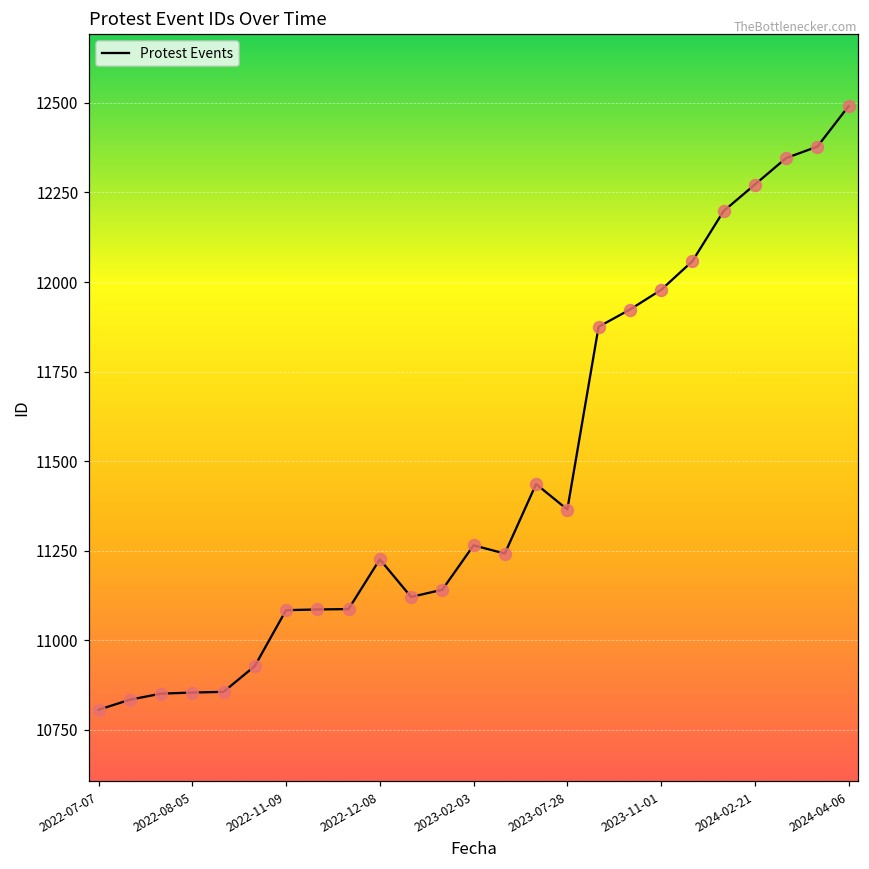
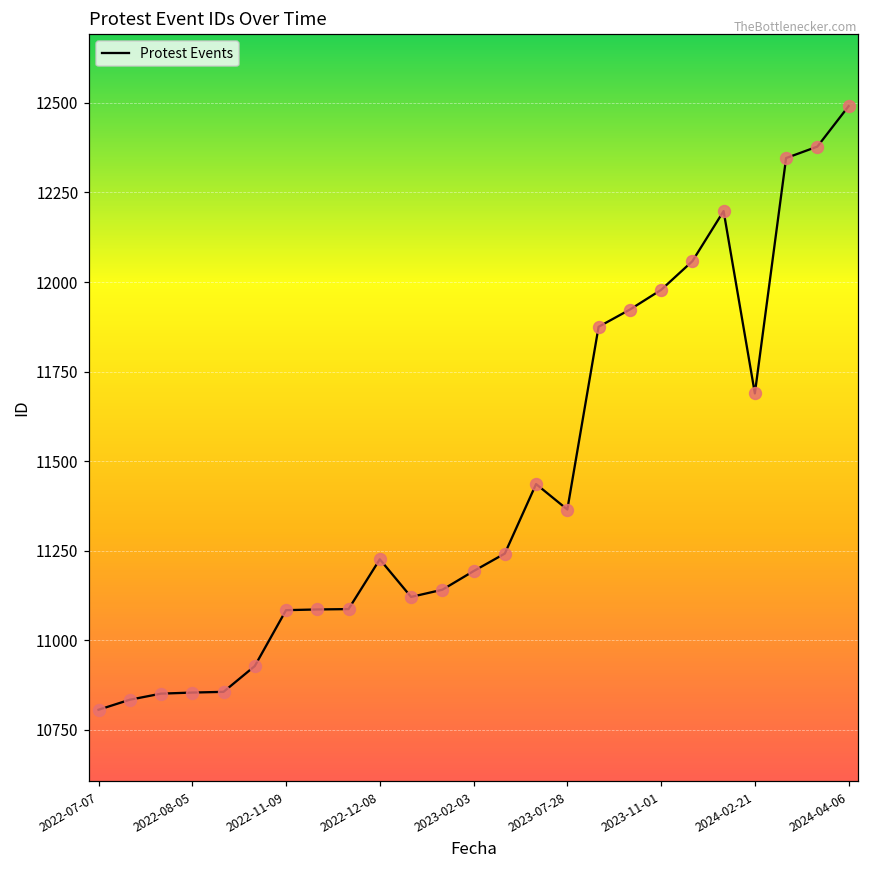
  {
    "2022-07-07": 10810,
    "2022-12-08": 11230,
-   "2023-02-03": 11270,
+   "2023-02-03": 11190,
    "2023-07-28": 11370,
    "2023-11-01": 11980,
-   "2024-02-21": 12270,
+   "2024-02-21": 11690,
    "2024-04-06": 12490
  }
